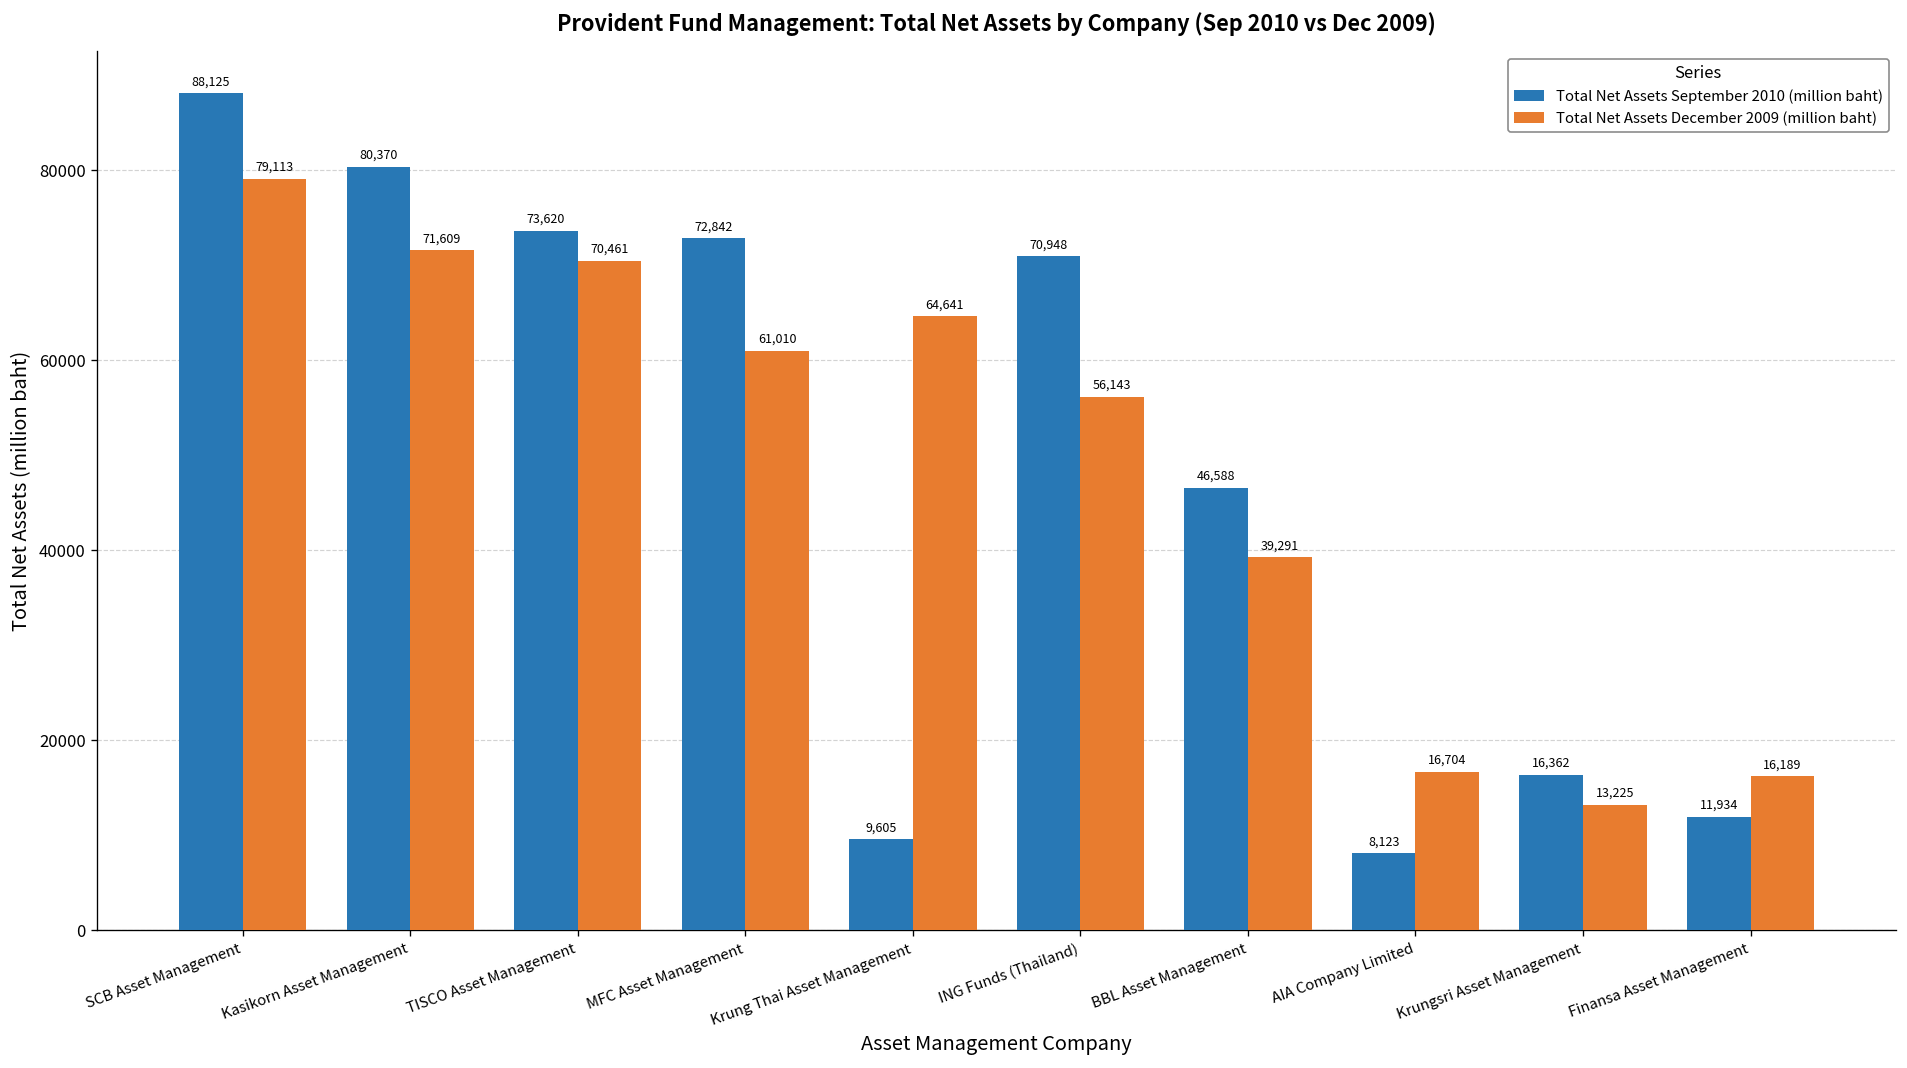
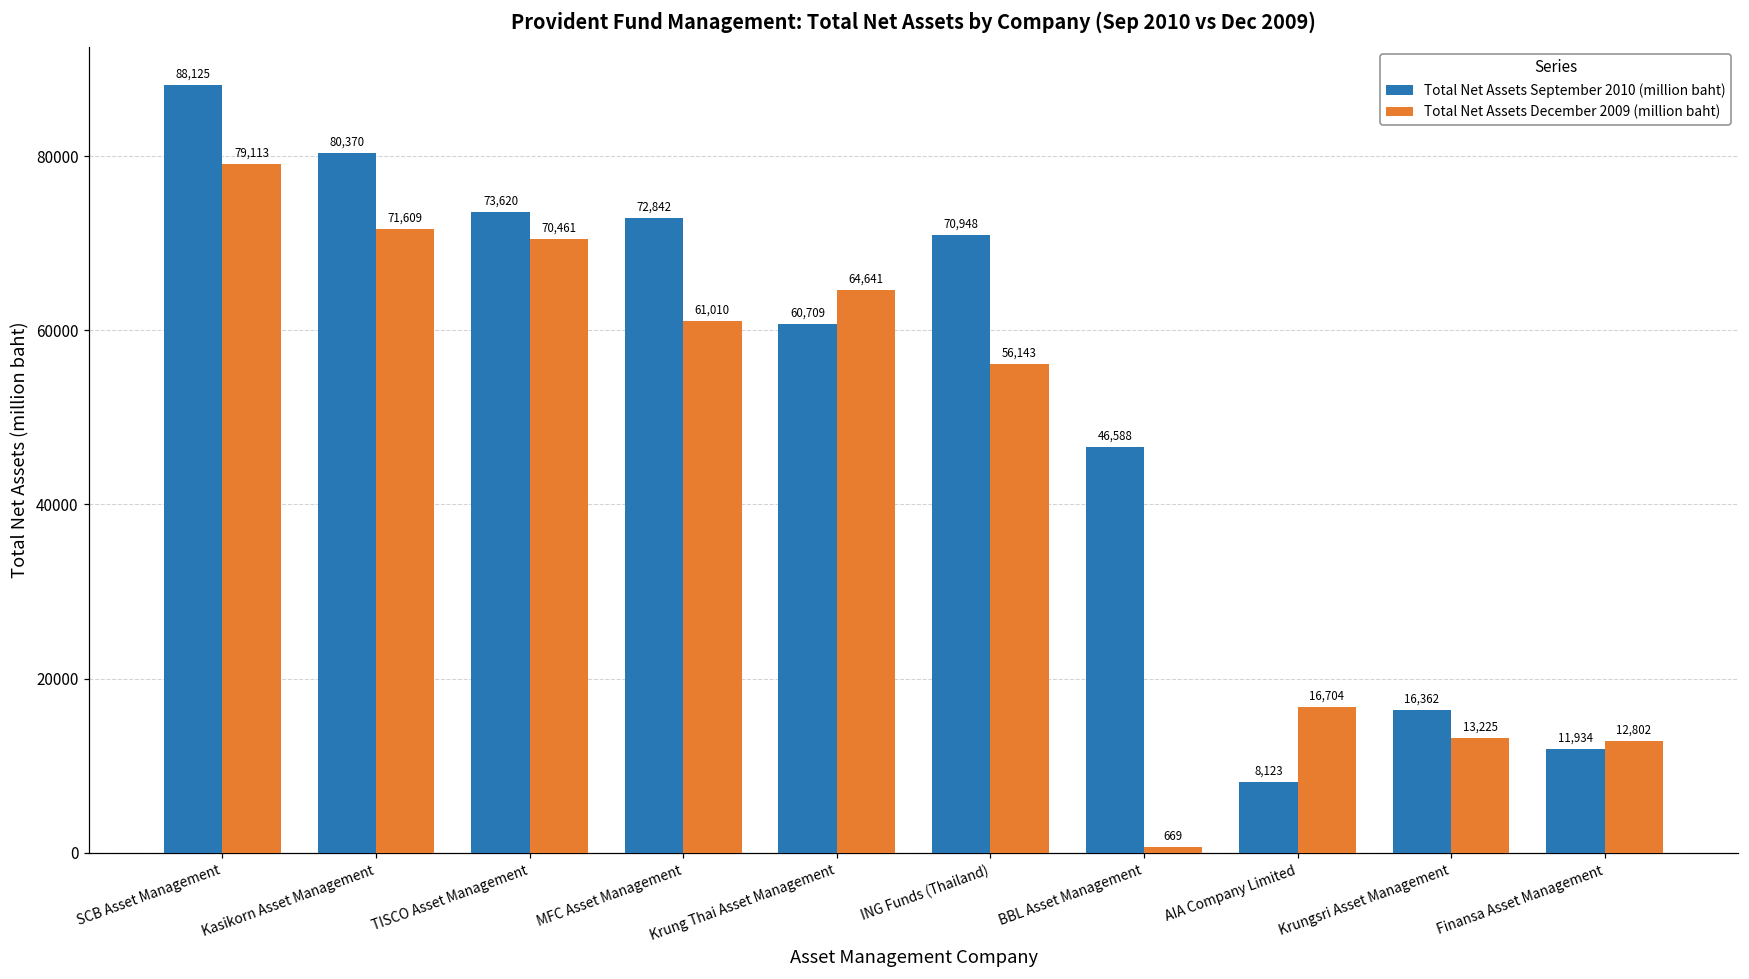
  {
    "Total Net Assets September 2010 (million baht)": {
      "SCB Asset Management": "88,125",
      "Kasikorn Asset Management": "80,370",
      "TISCO Asset Management": "73,620",
      "MFC Asset Management": "72,842",
-     "Krung Thai Asset Management": "9,605",
+     "Krung Thai Asset Management": "60,709",
      "ING Funds (Thailand)": "70,948",
      "BBL Asset Management": "46,588",
      "AIA Company Limited": "8,123",
      "Krungsri Asset Management": "16,362",
      "Finansa Asset Management": "11,934"
    },
    "Total Net Assets December 2009 (million baht)": {
      "SCB Asset Management": "79,113",
      "Kasikorn Asset Management": "71,609",
      "TISCO Asset Management": "70,461",
      "MFC Asset Management": "61,010",
      "Krung Thai Asset Management": "64,641",
      "ING Funds (Thailand)": "56,143",
-     "BBL Asset Management": "39,291",
+     "BBL Asset Management": "669",
      "AIA Company Limited": "16,704",
      "Krungsri Asset Management": "13,225",
-     "Finansa Asset Management": "16,189"
+     "Finansa Asset Management": "12,802"
    }
  }
